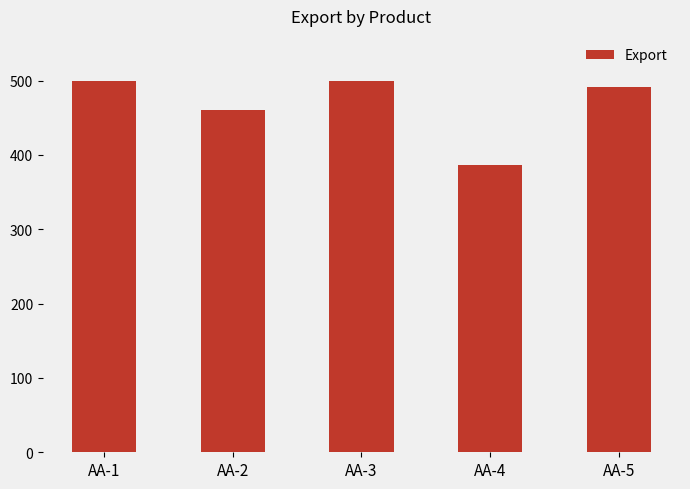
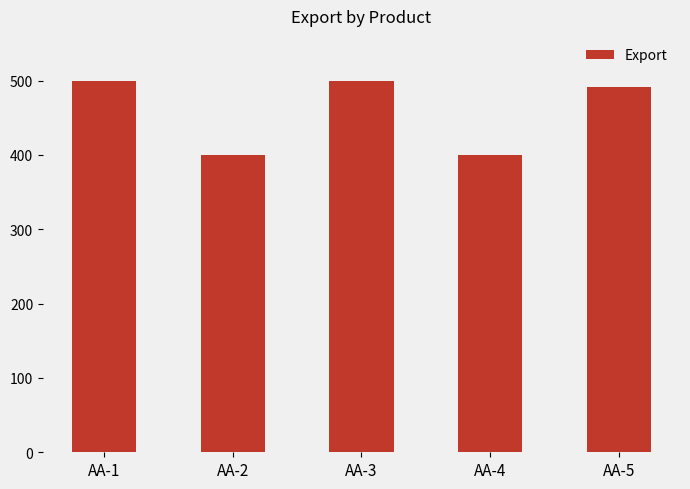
  {
    "AA-1": 500,
-   "AA-2": 460,
+   "AA-2": 400,
    "AA-3": 500,
-   "AA-4": 390,
+   "AA-4": 400,
    "AA-5": 490
  }
